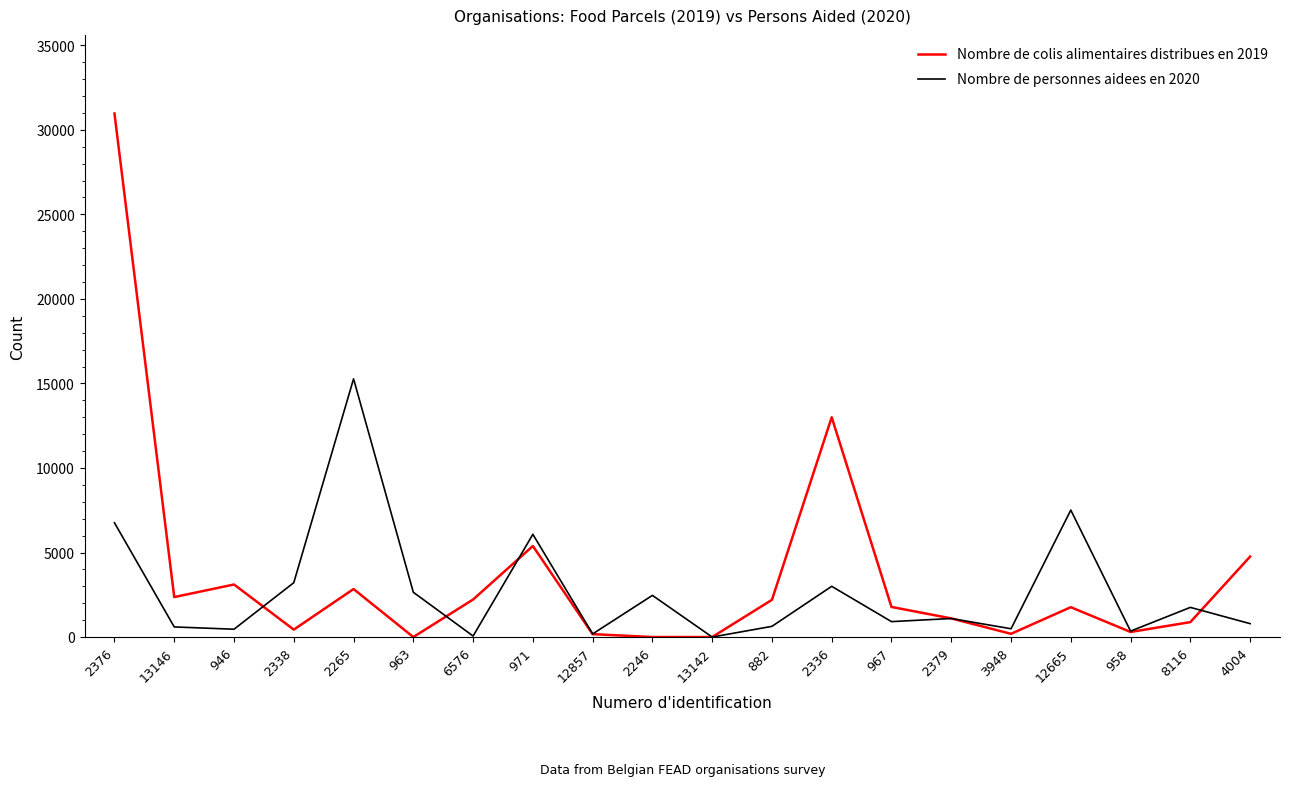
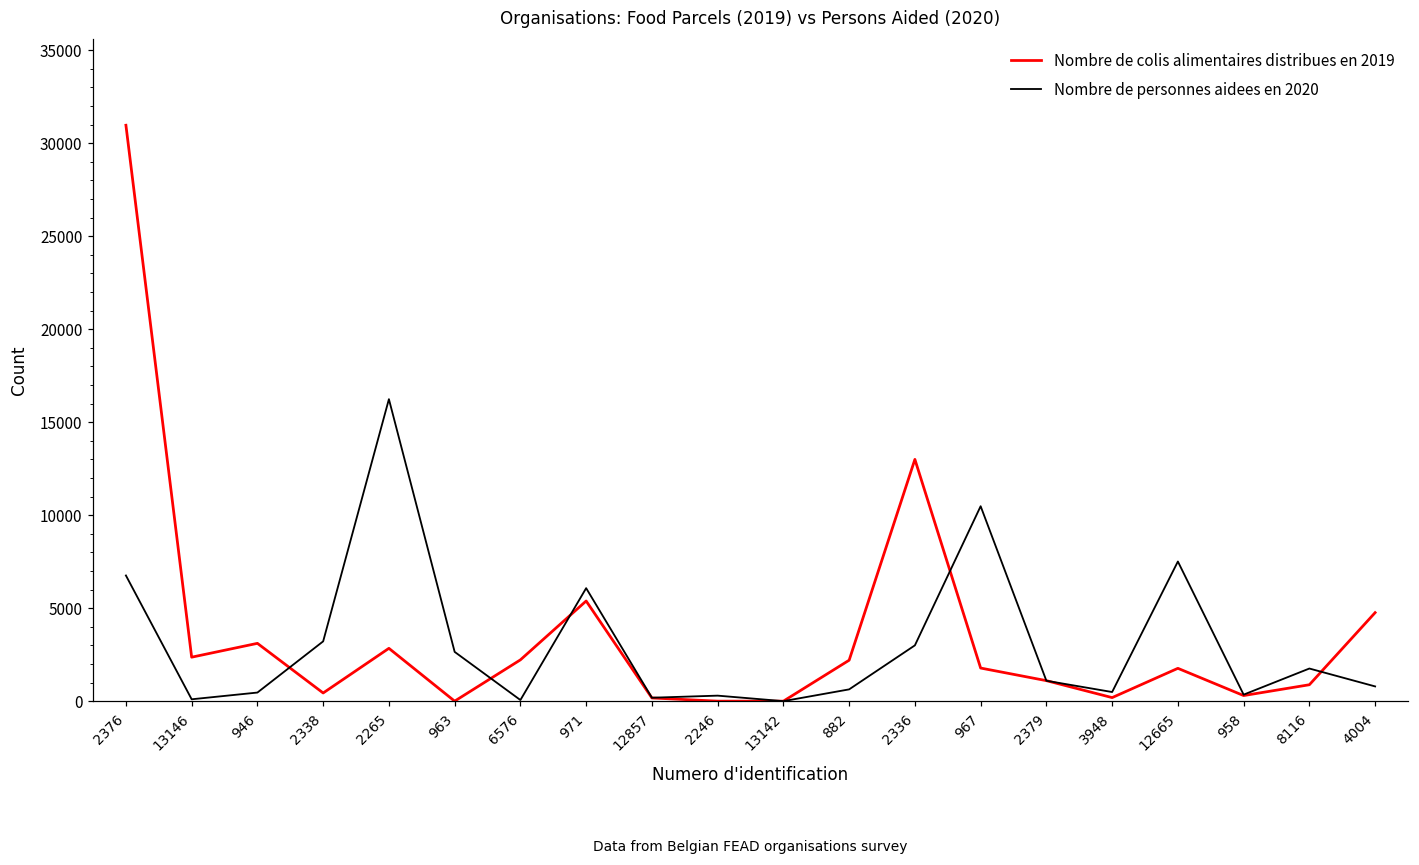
  {
    "Nombre de colis alimentaires distribues en 2019": {
      "2376": 31000,
      "13146": 2400,
      "946": 3100,
      "2338": 400,
      "2265": 2800,
      "963": 0,
      "6576": 2200,
      "971": 5400,
      "2246": 0,
      "882": 2200,
      "2336": 13000,
      "967": 1800,
      "3948": 200,
      "12665": 1800,
      "8116": 900,
      "4004": 4800
    },
    "Nombre de personnes aidees en 2020": {
      "2376": 6800,
-     "13146": 600,
+     "13146": 100,
      "946": 500,
      "2338": 3200,
-     "2265": 15300,
+     "2265": 16200,
      "963": 2600,
      "6576": 100,
      "971": 6100,
-     "2246": 2500,
+     "2246": 300,
      "882": 600,
      "2336": 3000,
-     "967": 900,
+     "967": 10500,
      "3948": 500,
      "12665": 7500,
      "8116": 1800,
      "4004": 800
    }
  }
